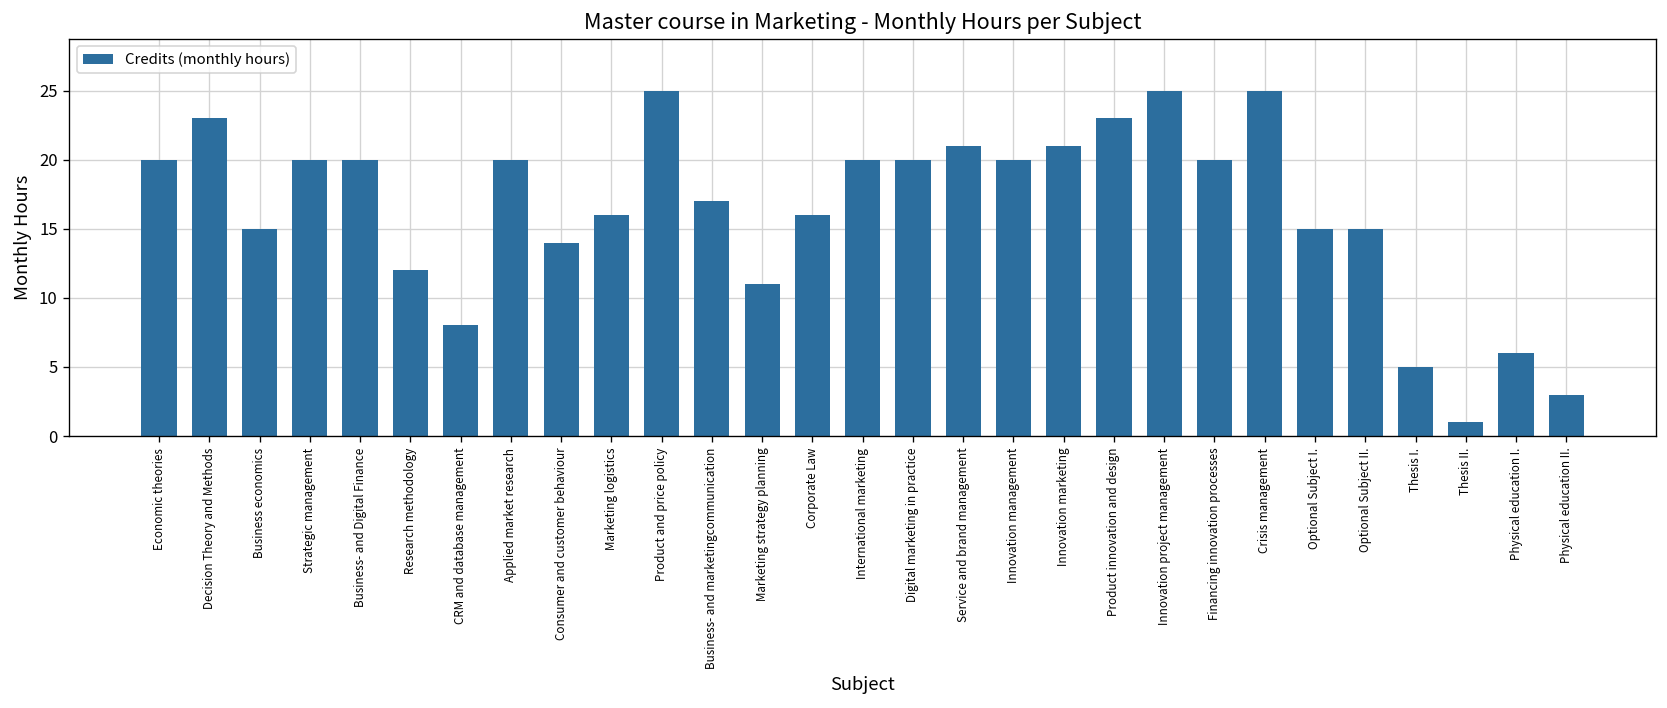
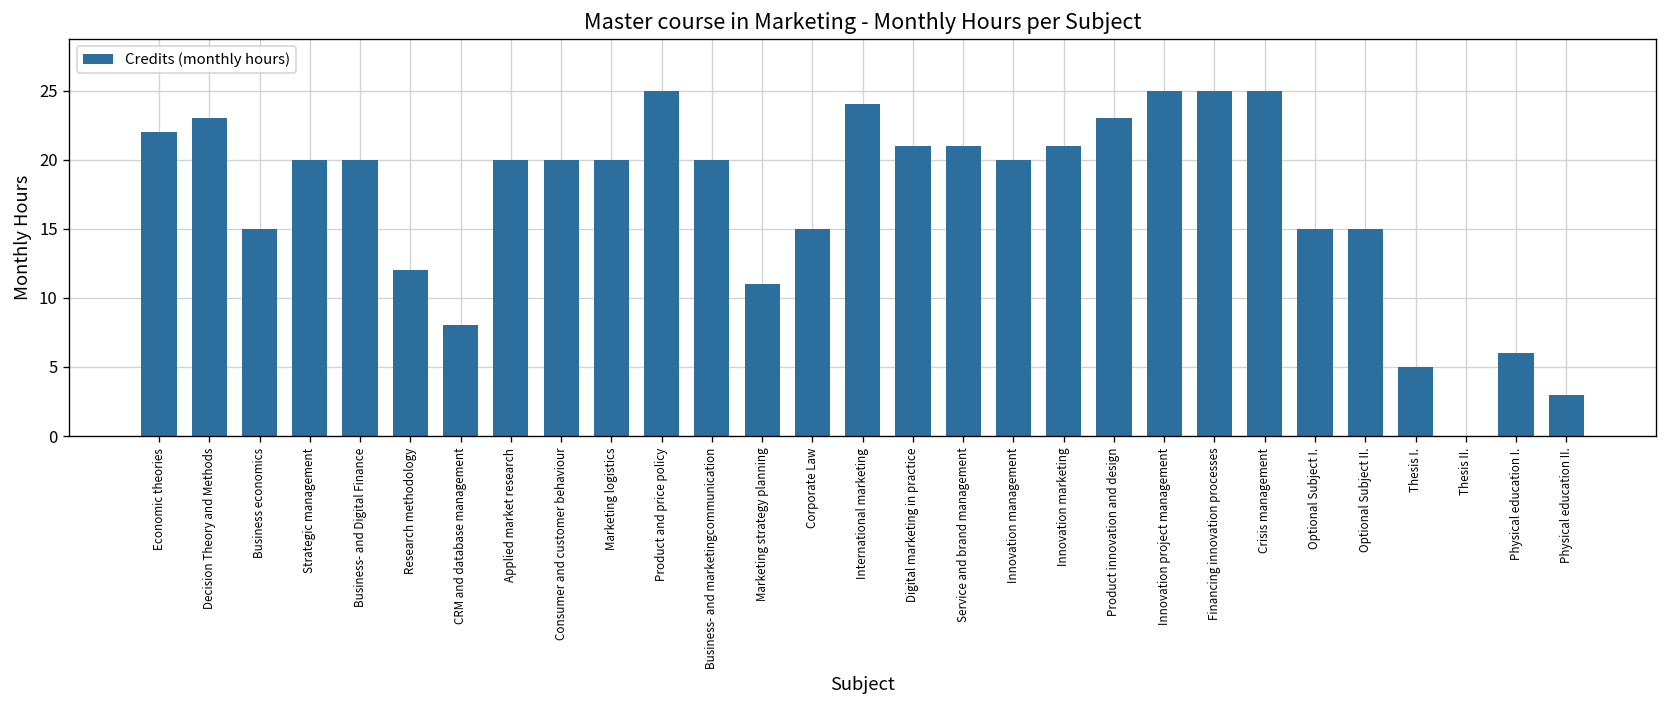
  {
-   "Economic theories": 20,
+   "Economic theories": 22,
    "Decision Theory and Methods": 23,
    "Business economics": 15,
    "Strategic management": 20,
    "Business- and Digital Finance": 20,
    "Research methodology": 12,
    "CRM and database management": 8,
    "Applied market research": 20,
-   "Consumer and customer behaviour": 14,
-   "Marketing logistics": 16,
+   "Consumer and customer behaviour": 20,
+   "Marketing logistics": 20,
    "Product and price policy": 25,
-   "Business- and marketingcommunication": 17,
+   "Business- and marketingcommunication": 20,
    "Marketing strategy planning": 11,
-   "Corporate Law": 16,
-   "International marketing": 20,
-   "Digital marketing in practice": 20,
+   "Corporate Law": 15,
+   "International marketing": 24,
+   "Digital marketing in practice": 21,
    "Service and brand management": 21,
    "Innovation management": 20,
    "Innovation marketing": 21,
    "Product innovation and design": 23,
    "Innovation project management": 25,
-   "Financing innovation processes": 20,
+   "Financing innovation processes": 25,
    "Crisis management": 25,
    "Optional Subject I.": 15,
    "Optional Subject II.": 15,
    "Thesis I.": 5,
-   "Thesis II.": 1,
+   "Thesis II.": 0,
    "Physical education I.": 6,
    "Physical education II.": 3
  }
